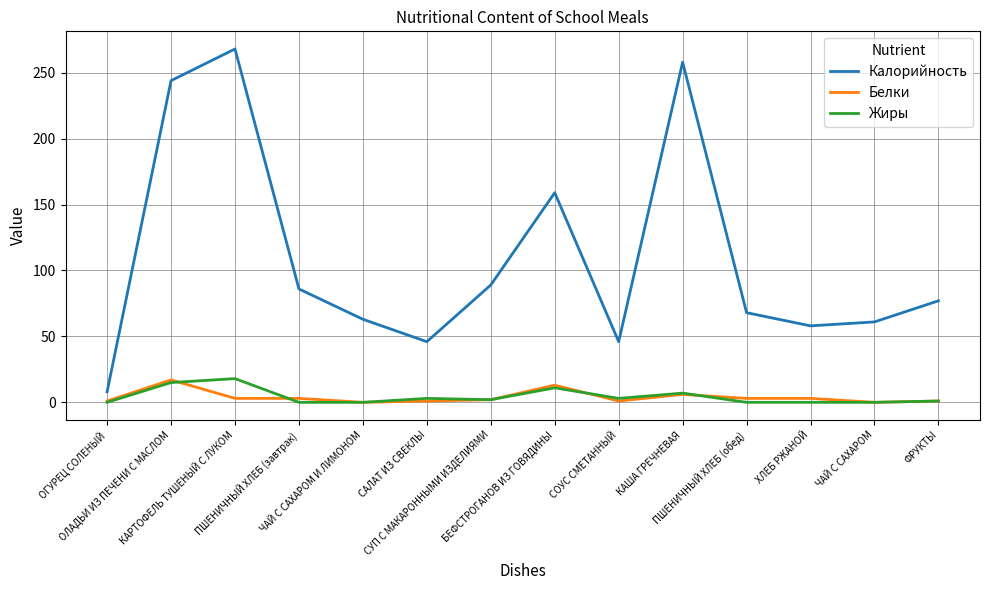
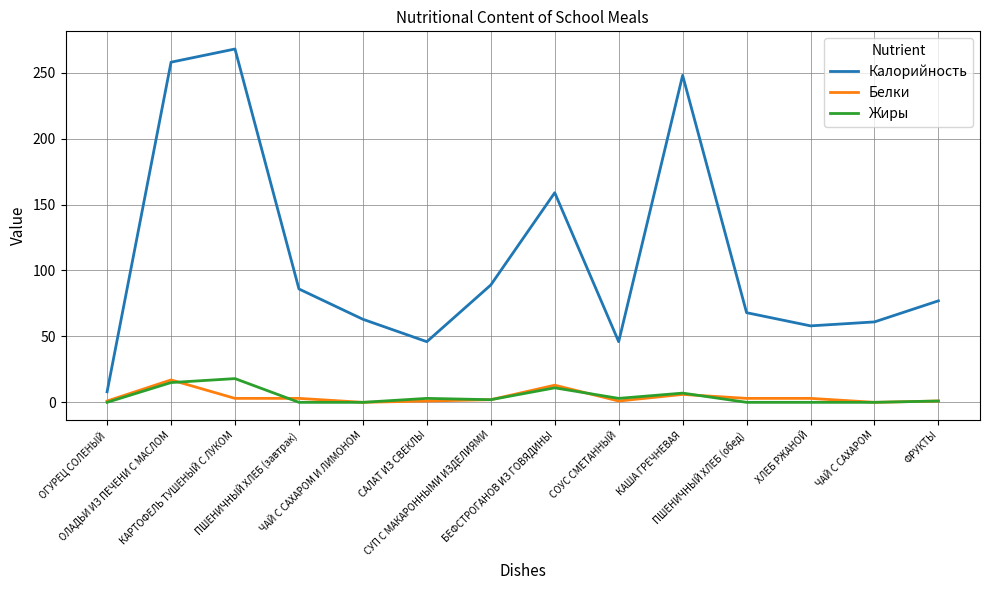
  {
    "Калорийность": {
      "ОГУРЕЦ СОЛЕНЫЙ": 8,
-     "ОЛАДЬИ ИЗ ПЕЧЕНИ С МАСЛОМ": 244,
+     "ОЛАДЬИ ИЗ ПЕЧЕНИ С МАСЛОМ": 258,
      "КАРТОФЕЛЬ ТУШЕНЫЙ С ЛУКОМ": 268,
      "ПШЕНИЧНЫЙ ХЛЕБ (завтрак)": 86,
      "ЧАЙ С САХАРОМ И ЛИМОНОМ": 63,
      "САЛАТ ИЗ СВЕКЛЫ": 46,
      "СУП С МАКАРОННЫМИ ИЗДЕЛИЯМИ": 89,
      "БЕФСТРОГАНОВ ИЗ ГОВЯДИНЫ": 159,
      "СОУС СМЕТАННЫЙ": 46,
-     "КАША ГРЕЧНЕВАЯ": 258,
+     "КАША ГРЕЧНЕВАЯ": 248,
      "ПШЕНИЧНЫЙ ХЛЕБ (обед)": 68,
      "ХЛЕБ РЖАНОЙ": 58,
      "ЧАЙ С САХАРОМ": 61,
      "ФРУКТЫ": 77
    },
    "Белки": {
      "ОЛАДЬИ ИЗ ПЕЧЕНИ С МАСЛОМ": 17,
      "КАРТОФЕЛЬ ТУШЕНЫЙ С ЛУКОМ": 3,
      "ПШЕНИЧНЫЙ ХЛЕБ (завтрак)": 3,
      "САЛАТ ИЗ СВЕКЛЫ": 1,
      "БЕФСТРОГАНОВ ИЗ ГОВЯДИНЫ": 13,
      "СОУС СМЕТАННЫЙ": 1,
      "ПШЕНИЧНЫЙ ХЛЕБ (обед)": 3,
      "ХЛЕБ РЖАНОЙ": 3
    },
    "Жиры": {
      "ОЛАДЬИ ИЗ ПЕЧЕНИ С МАСЛОМ": 15,
      "КАРТОФЕЛЬ ТУШЕНЫЙ С ЛУКОМ": 18,
      "ПШЕНИЧНЫЙ ХЛЕБ (завтрак)": 0,
      "САЛАТ ИЗ СВЕКЛЫ": 3,
      "БЕФСТРОГАНОВ ИЗ ГОВЯДИНЫ": 11,
      "СОУС СМЕТАННЫЙ": 3,
      "ПШЕНИЧНЫЙ ХЛЕБ (обед)": 0,
      "ХЛЕБ РЖАНОЙ": 0
    }
  }
